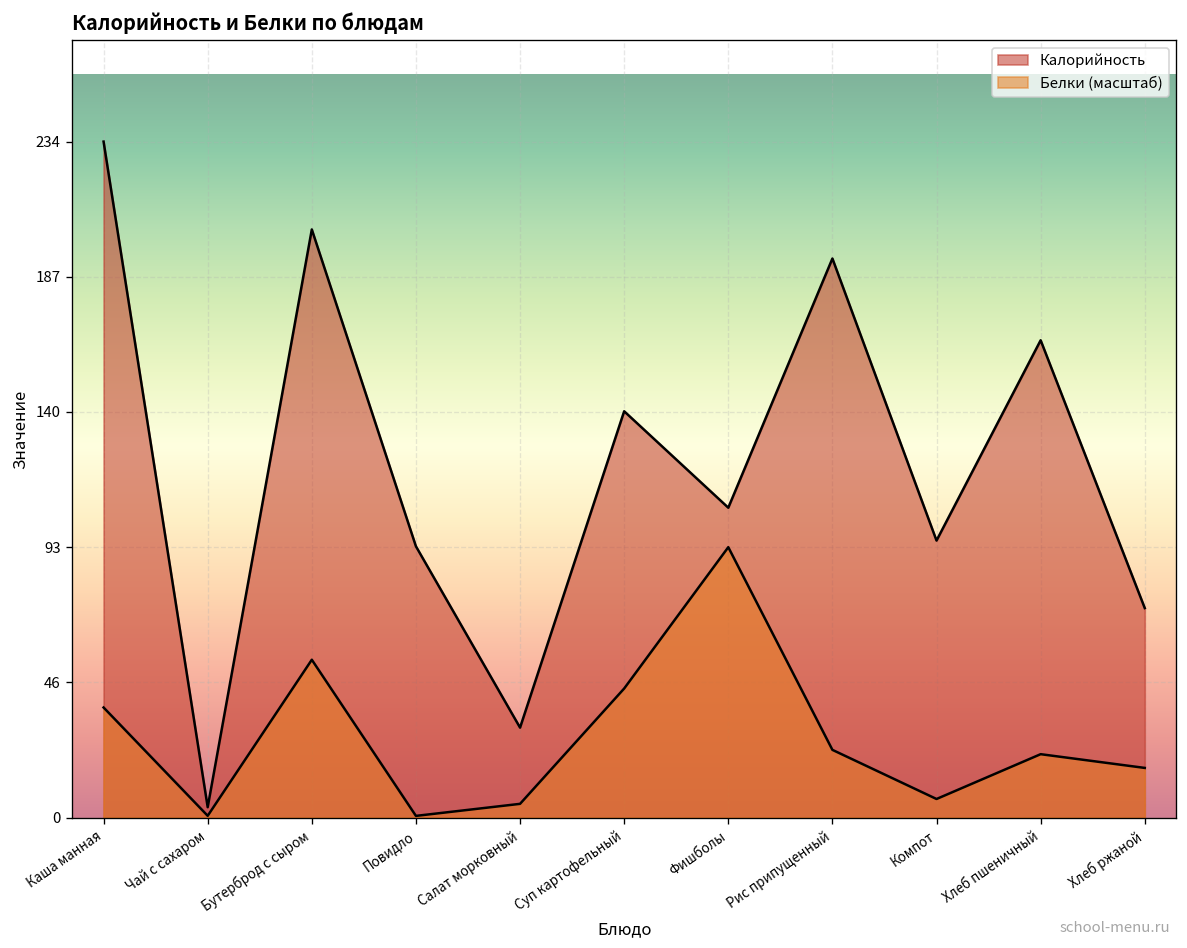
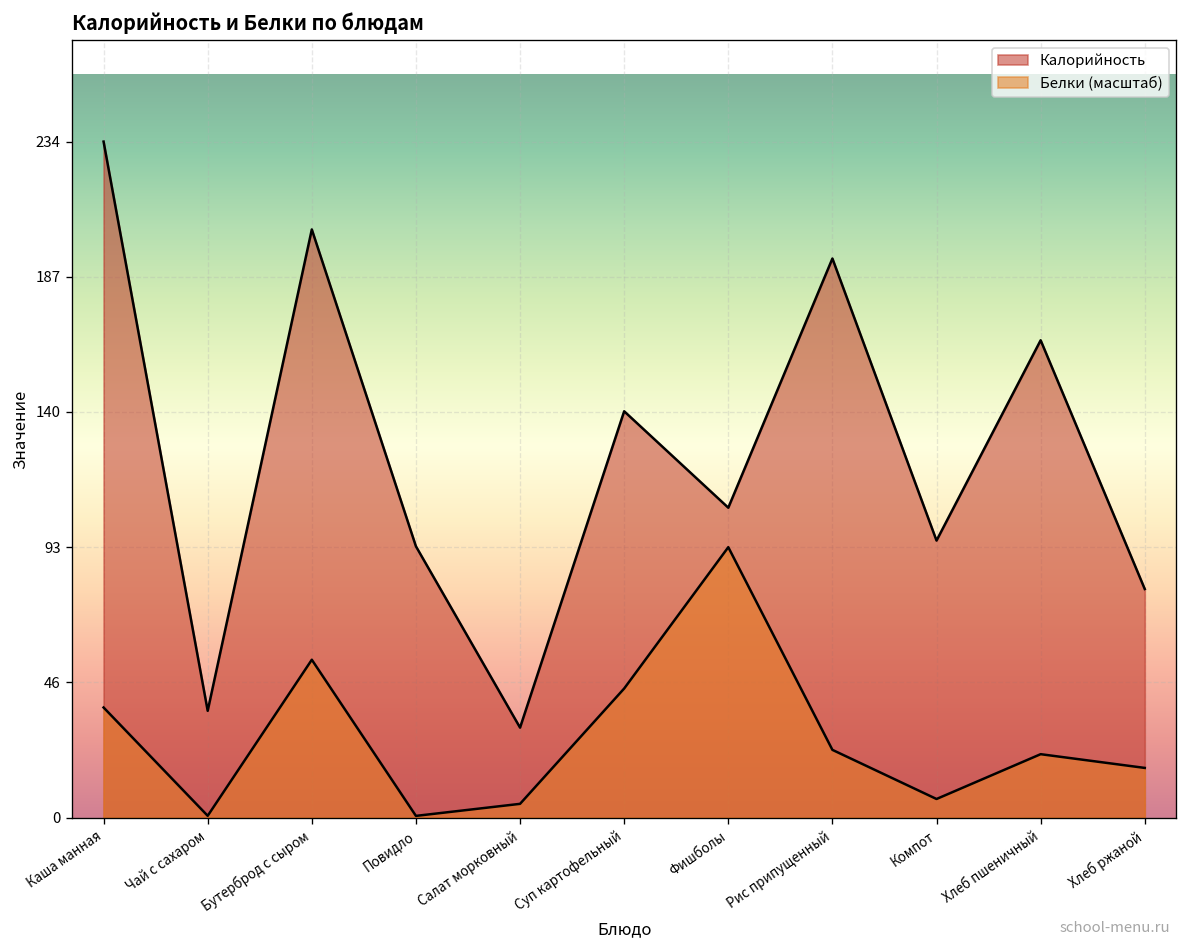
  {
    "Калорийность": {
      "Каша манная": 234,
-     "Чай с сахаром": 4,
+     "Чай с сахаром": 37,
      "Бутерброд с сыром": 204,
      "Повидло": 94,
      "Салат морковный": 31,
      "Суп картофельный": 141,
      "Фишболы": 107,
      "Рис припущенный": 194,
      "Компот": 96,
      "Хлеб пшеничный": 165,
-     "Хлеб ржаной": 73
+     "Хлеб ржаной": 79
    },
    "Белки (масштаб)": {
      "Каша манная": 38,
      "Чай с сахаром": 1,
      "Бутерброд с сыром": 55,
      "Повидло": 1,
      "Салат морковный": 5,
      "Суп картофельный": 45,
      "Фишболы": 94,
      "Рис припущенный": 23,
      "Компот": 6,
      "Хлеб пшеничный": 22,
      "Хлеб ржаной": 17
    }
  }
